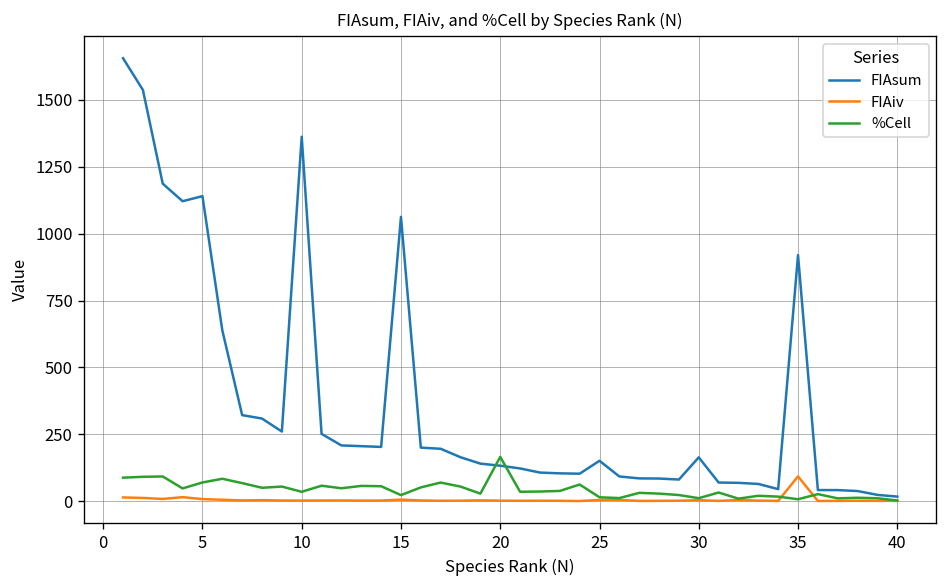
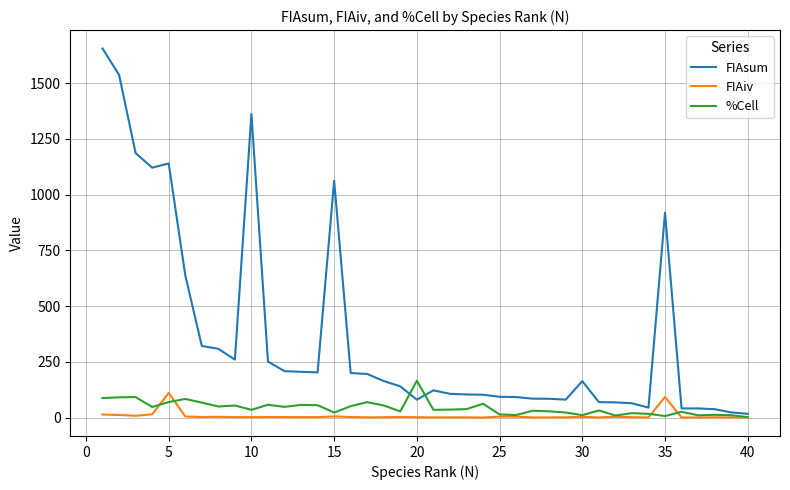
  {
    "FIAsum": {
      "5": 1140,
      "10": 1360,
      "15": 1060,
-     "20": 130,
-     "25": 150,
+     "20": 80,
+     "25": 90,
      "30": 160,
      "35": 920,
      "40": 20
    },
    "FIAiv": {
-     "5": 10,
+     "5": 110,
      "10": 0,
      "15": 10,
      "20": 0,
      "35": 90
    },
    "%Cell": {
      "5": 70,
      "10": 40,
      "15": 20,
      "20": 170,
      "35": 10
    }
  }
